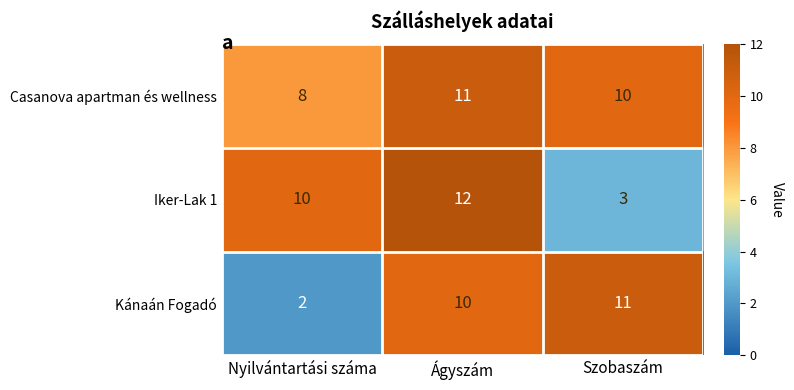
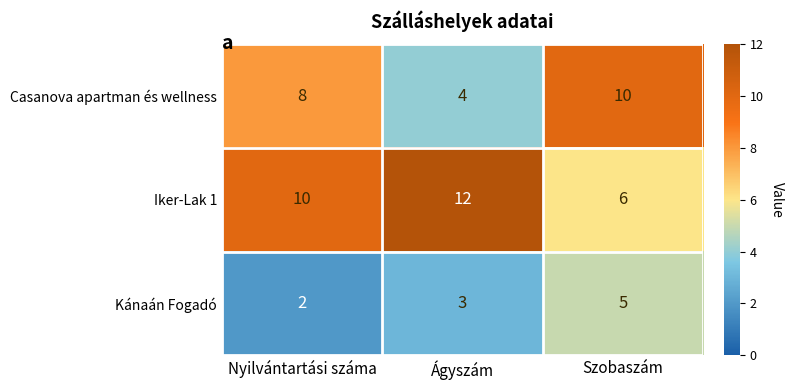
  {
    "Casanova apartman és wellness": {
      "Nyilvántartási száma": 8,
-     "Ágyszám": 11,
+     "Ágyszám": 4,
      "Szobaszám": 10
    },
    "Iker-Lak 1": {
      "Nyilvántartási száma": 10,
      "Ágyszám": 12,
-     "Szobaszám": 3
+     "Szobaszám": 6
    },
    "Kánaán Fogadó": {
      "Nyilvántartási száma": 2,
-     "Ágyszám": 10,
-     "Szobaszám": 11
+     "Ágyszám": 3,
+     "Szobaszám": 5
    }
  }
